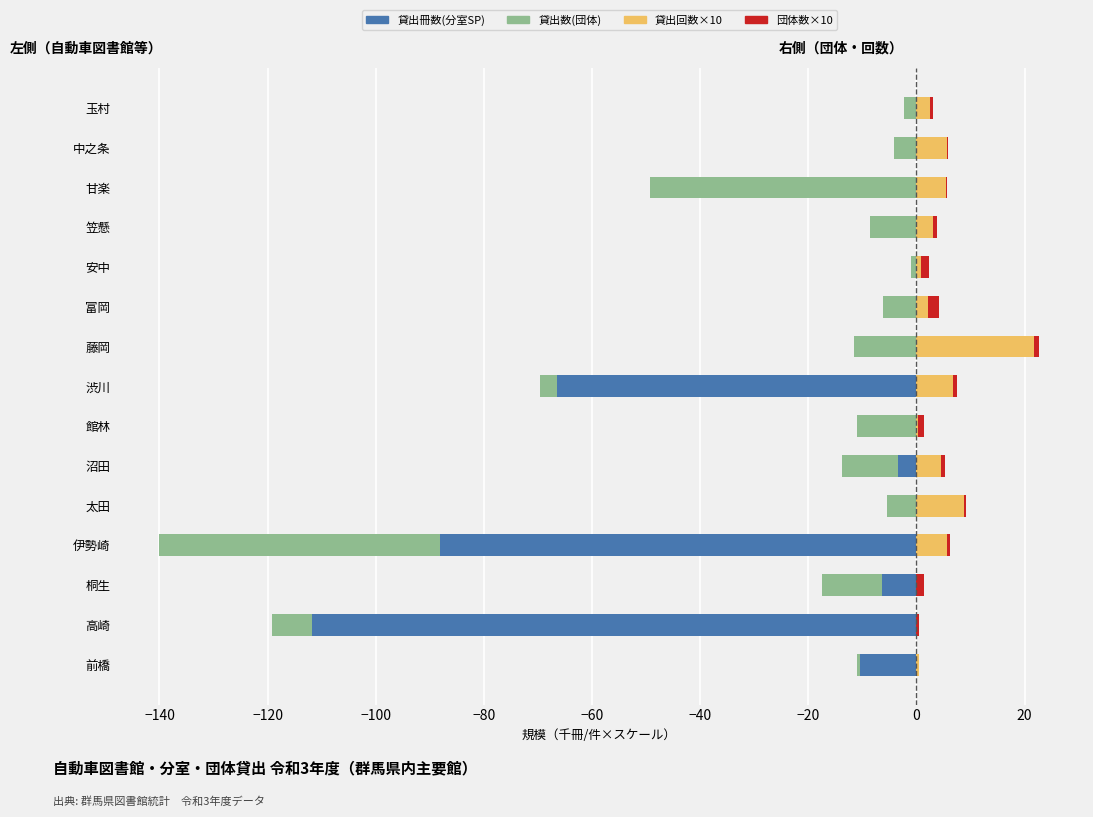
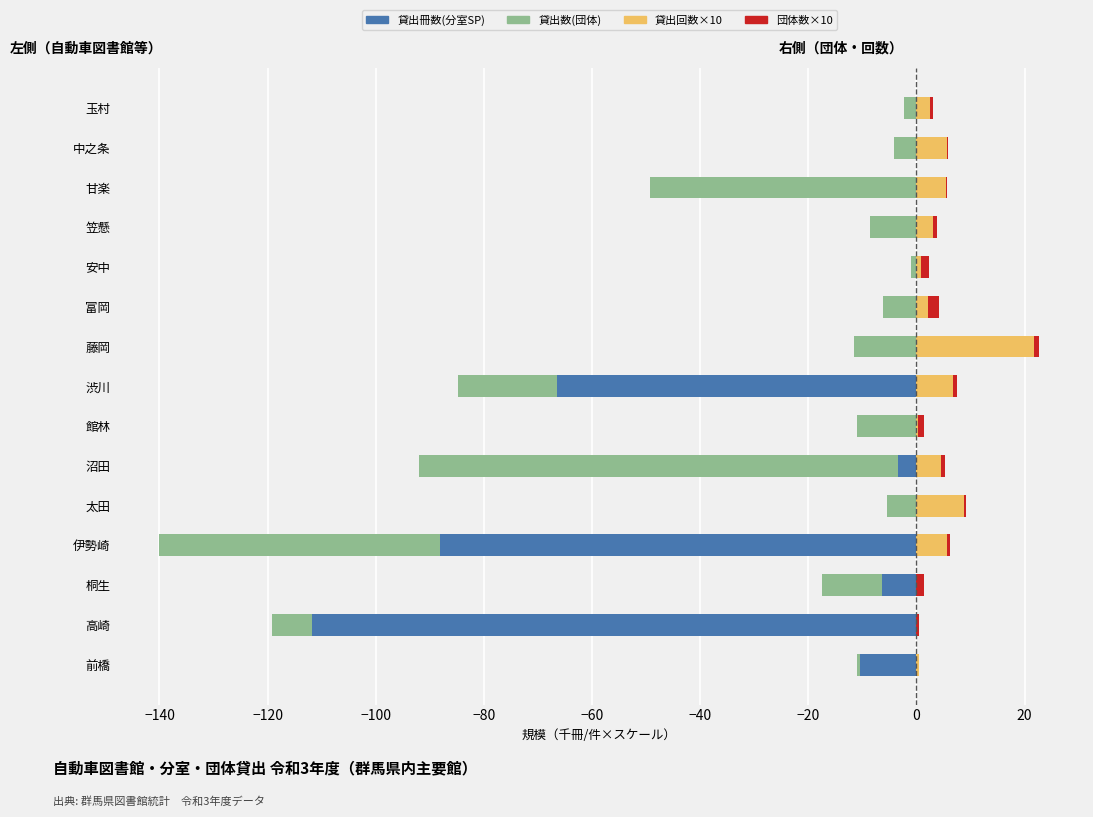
  {
    "貸出冊数(分室SP)": {
      "玉村": 0,
      "中之条": 0,
      "甘楽": 0,
      "笠懸": 0,
      "安中": 0,
      "富岡": 0,
      "藤岡": 0,
      "渋川": -66,
      "館林": 0,
      "沼田": -3,
      "太田": 0,
      "伊勢崎": -88,
      "桐生": -6,
      "高崎": -112,
      "前橋": -10
    },
    "貸出数(団体)": {
      "玉村": -2,
      "中之条": -4,
      "甘楽": -49,
      "笠懸": -9,
      "安中": -1,
      "富岡": -6,
      "藤岡": -12,
-     "渋川": -3,
+     "渋川": -18,
      "館林": -11,
-     "沼田": -10,
+     "沼田": -89,
      "太田": -5,
      "伊勢崎": -52,
      "桐生": -11,
      "高崎": -7,
      "前橋": -1
    }
  }
